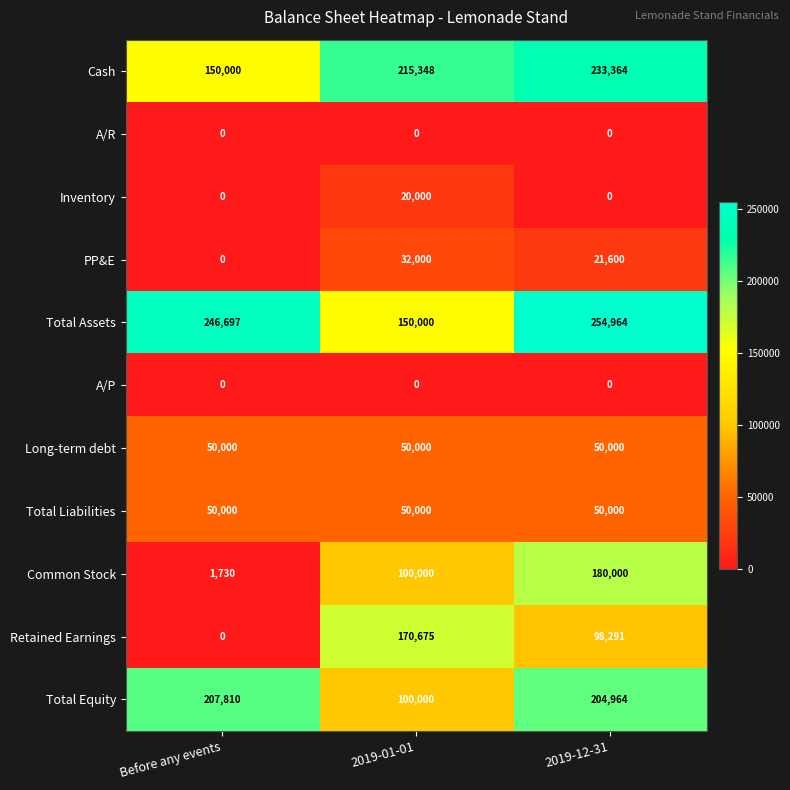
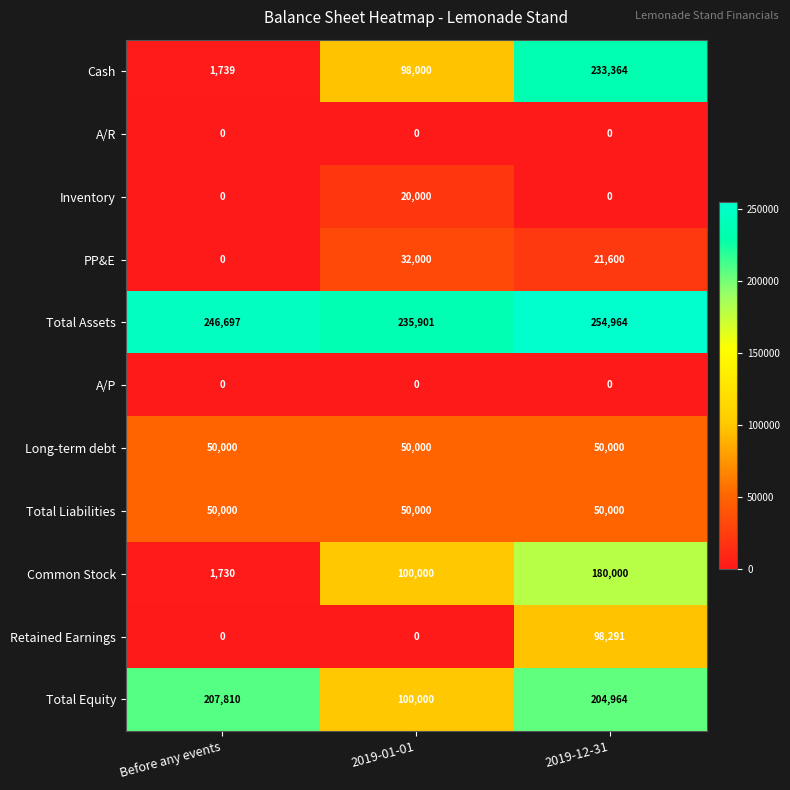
  {
    "Cash": {
-     "Before any events": "150,000",
-     "2019-01-01": "215,348",
+     "Before any events": "1,739",
+     "2019-01-01": "98,000",
      "2019-12-31": "233,364"
    },
    "A/R": {
      "Before any events": "0",
      "2019-01-01": "0",
      "2019-12-31": "0"
    },
    "Inventory": {
      "Before any events": "0",
      "2019-01-01": "20,000",
      "2019-12-31": "0"
    },
    "PP&E": {
      "Before any events": "0",
      "2019-01-01": "32,000",
      "2019-12-31": "21,600"
    },
    "Total Assets": {
      "Before any events": "246,697",
-     "2019-01-01": "150,000",
+     "2019-01-01": "235,901",
      "2019-12-31": "254,964"
    },
    "A/P": {
      "Before any events": "0",
      "2019-01-01": "0",
      "2019-12-31": "0"
    },
    "Long-term debt": {
      "Before any events": "50,000",
      "2019-01-01": "50,000",
      "2019-12-31": "50,000"
    },
    "Total Liabilities": {
      "Before any events": "50,000",
      "2019-01-01": "50,000",
      "2019-12-31": "50,000"
    },
    "Common Stock": {
      "Before any events": "1,730",
      "2019-01-01": "100,000",
      "2019-12-31": "180,000"
    },
    "Retained Earnings": {
      "Before any events": "0",
-     "2019-01-01": "170,675",
+     "2019-01-01": "0",
      "2019-12-31": "98,291"
    },
    "Total Equity": {
      "Before any events": "207,810",
      "2019-01-01": "100,000",
      "2019-12-31": "204,964"
    }
  }
